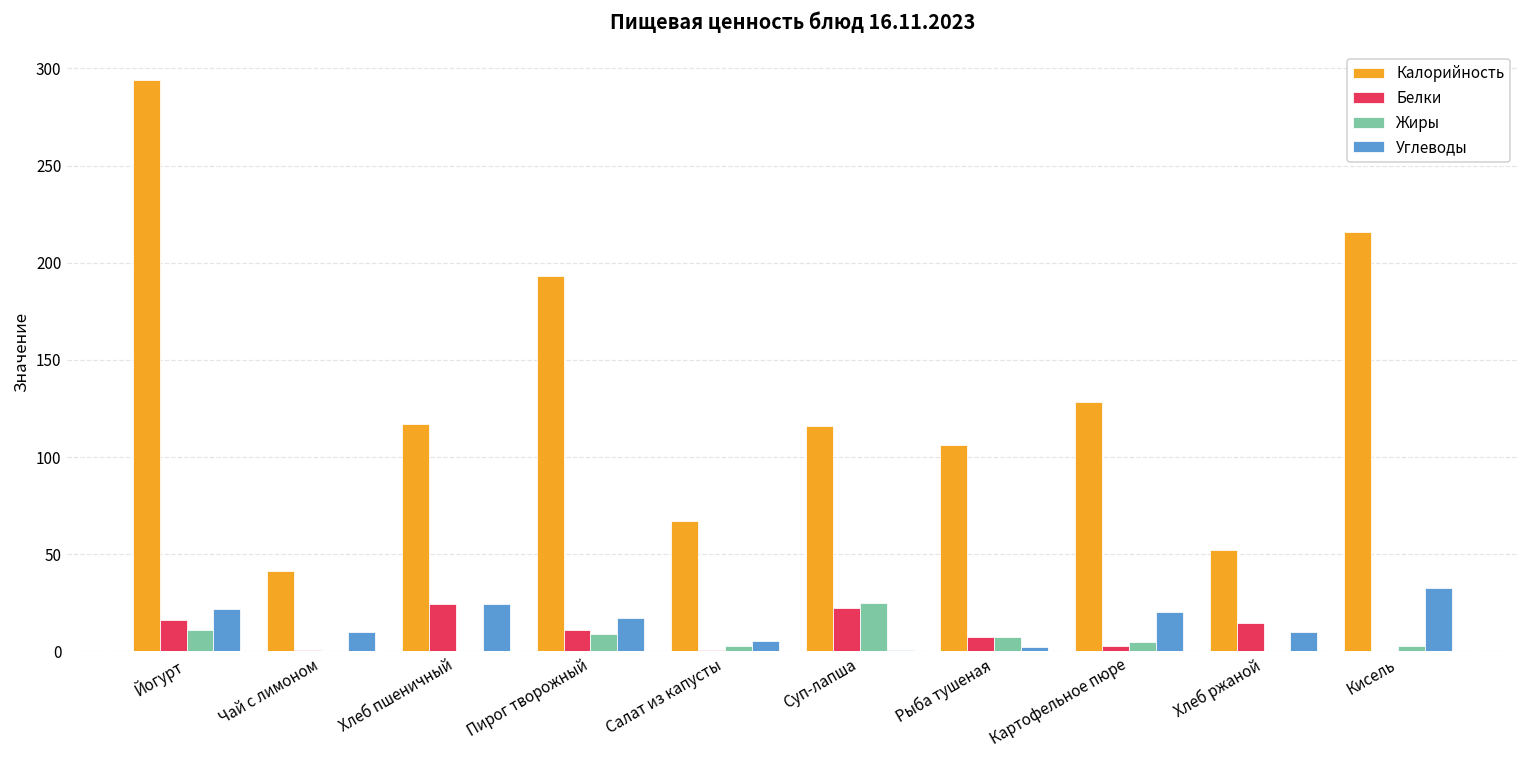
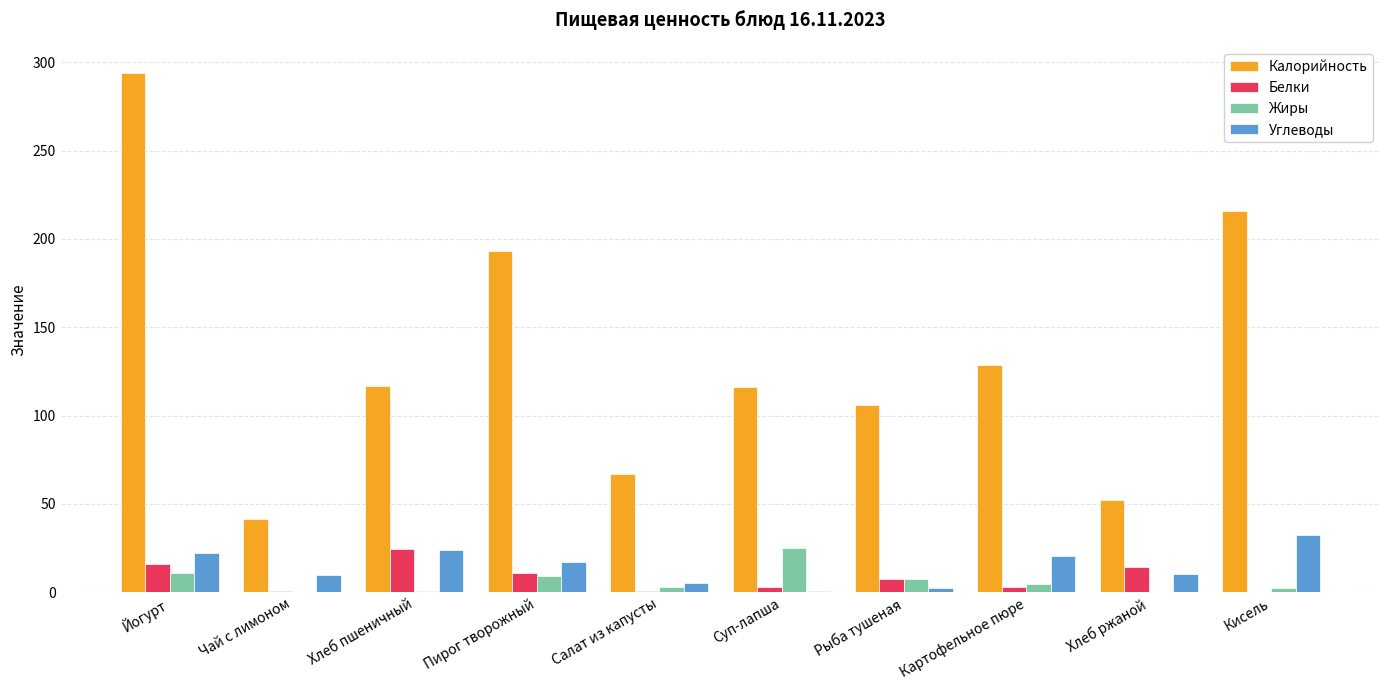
  {
    "Калорийность": {
      "Йогурт": 294,
      "Чай с лимоном": 42,
      "Хлеб пшеничный": 117,
      "Пирог творожный": 193,
      "Салат из капусты": 67,
      "Суп-лапша": 116,
      "Рыба тушеная": 106,
      "Картофельное пюре": 129,
      "Хлеб ржаной": 52,
      "Кисель": 216
    },
    "Белки": {
      "Йогурт": 16,
      "Хлеб пшеничный": 24,
      "Пирог творожный": 11,
-     "Суп-лапша": 22,
+     "Суп-лапша": 3,
      "Рыба тушеная": 8,
      "Картофельное пюре": 3,
      "Хлеб ржаной": 14
    },
    "Жиры": {
      "Йогурт": 11,
      "Чай с лимоном": 0,
      "Пирог творожный": 9,
      "Салат из капусты": 3,
      "Суп-лапша": 25,
      "Рыба тушеная": 7,
      "Картофельное пюре": 5,
      "Кисель": 3
    },
    "Углеводы": {
      "Йогурт": 22,
      "Чай с лимоном": 10,
      "Хлеб пшеничный": 24,
      "Пирог творожный": 17,
      "Салат из капусты": 5,
      "Рыба тушеная": 2,
      "Картофельное пюре": 20,
      "Хлеб ржаной": 10,
      "Кисель": 33
    }
  }
